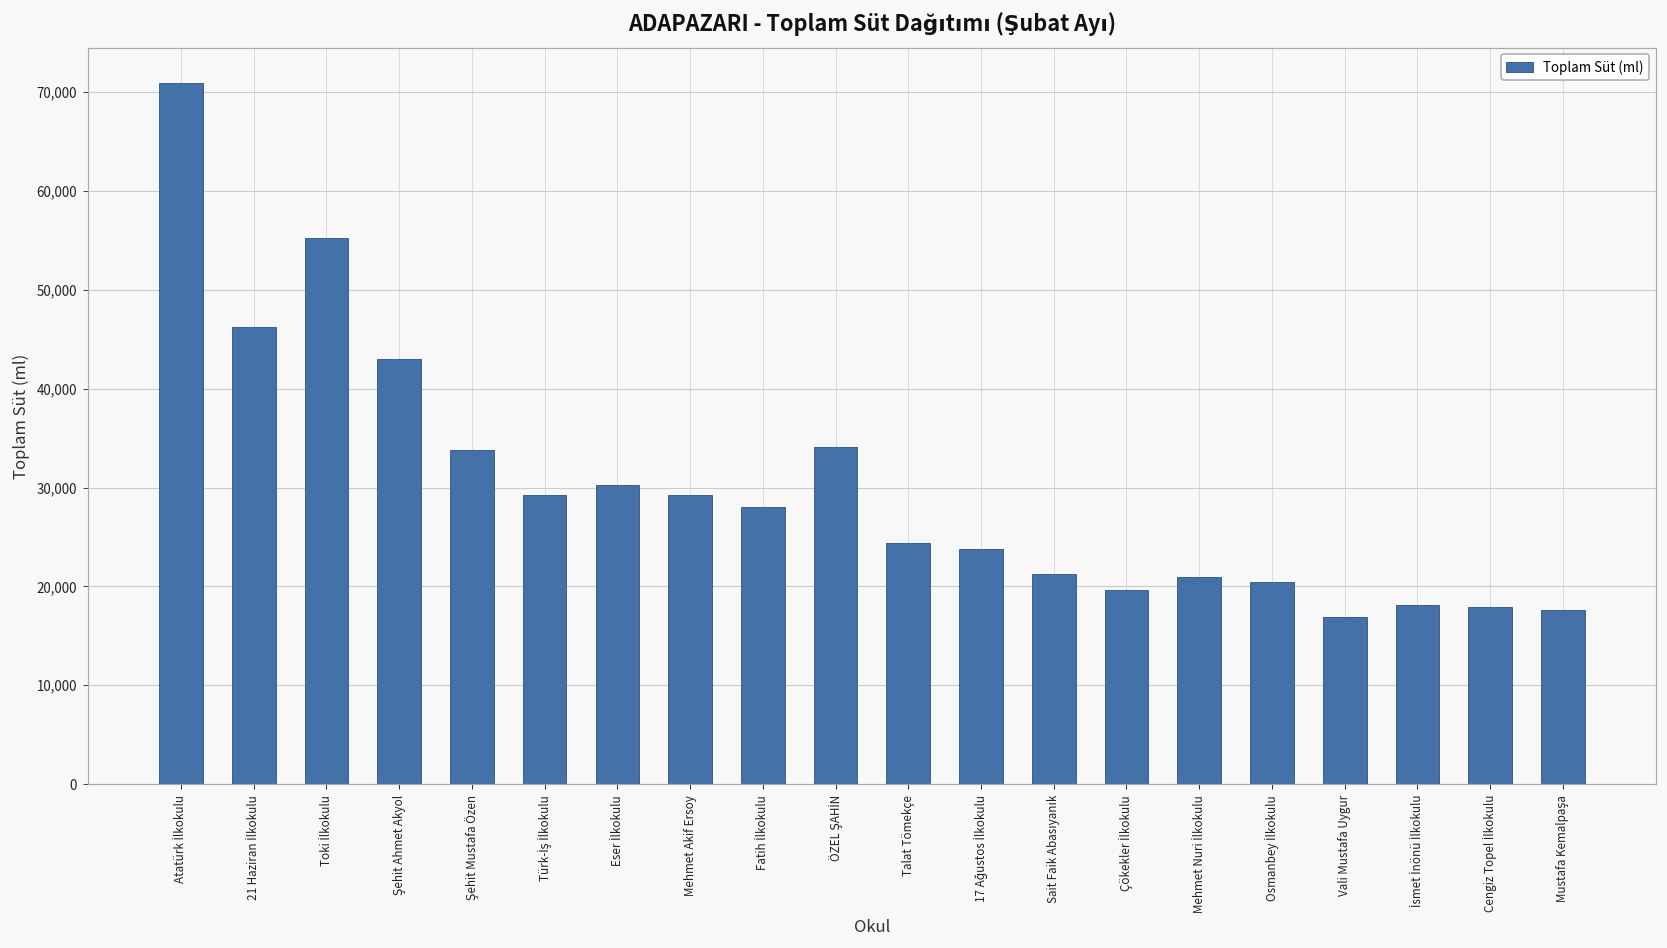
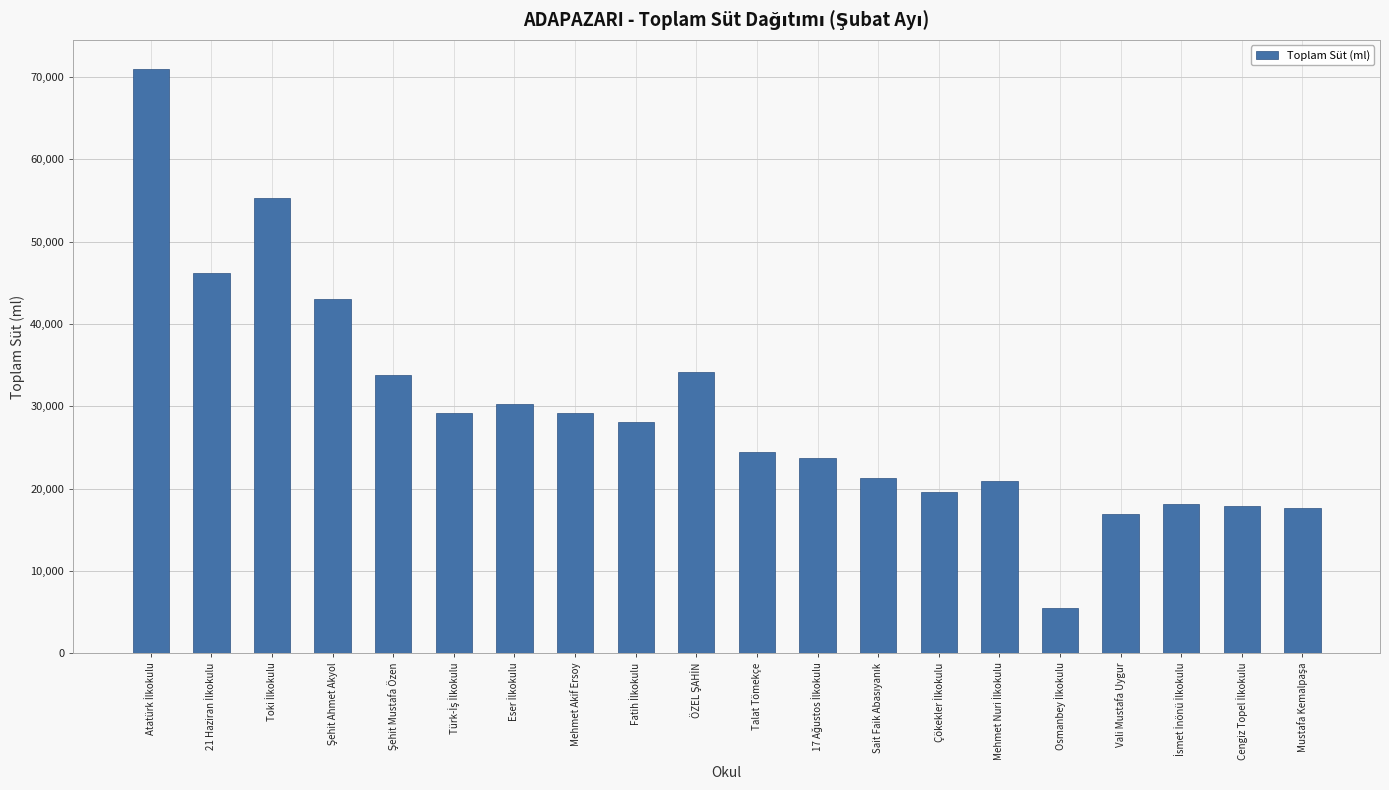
  {
    "Atatürk İlkokulu": "71,000",
    "21 Haziran İlkokulu": "46,000",
    "Toki İlkokulu": "55,000",
    "Şehit Ahmet Akyol": "43,000",
    "Şehit Mustafa Özen": "34,000",
    "Türk-İş İlkokulu": "29,000",
    "Eser İlkokulu": "30,000",
    "Mehmet Akif Ersoy": "29,000",
    "Fatih İlkokulu": "28,000",
    "ÖZEL ŞAHİN": "34,000",
    "Talat Tömekçe": "24,000",
    "17 Ağustos İlkokulu": "24,000",
    "Sait Faik Abasıyanık": "21,000",
    "Çökekler İlkokulu": "20,000",
    "Mehmet Nuri İlkokulu": "21,000",
-   "Osmanbey İlkokulu": "20,000",
+   "Osmanbey İlkokulu": "6,000",
    "Vali Mustafa Uygur": "17,000",
    "İsmet İnönü İlkokulu": "18,000",
    "Cengiz Topel İlkokulu": "18,000",
    "Mustafa Kemalpaşa": "18,000"
  }
